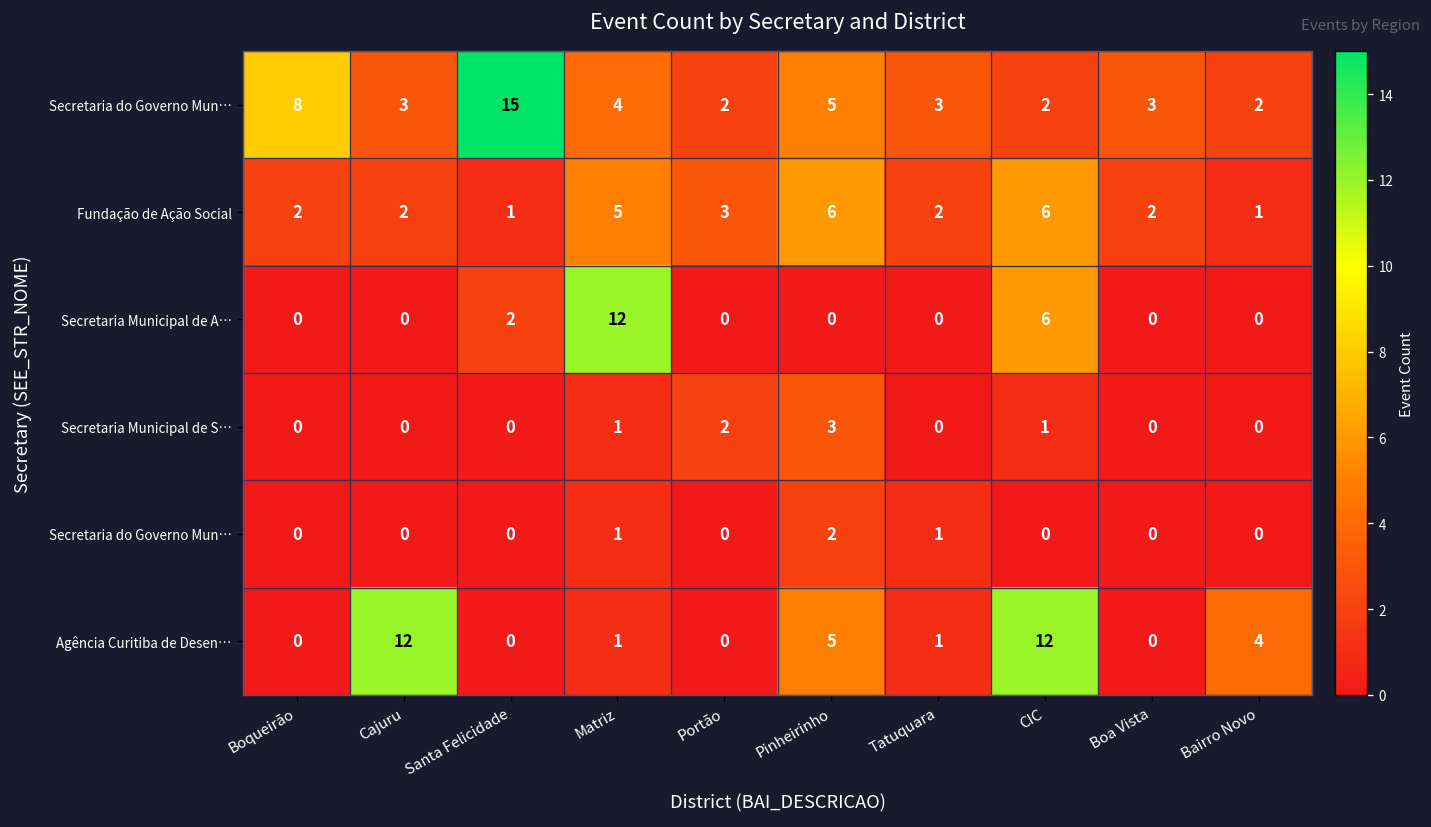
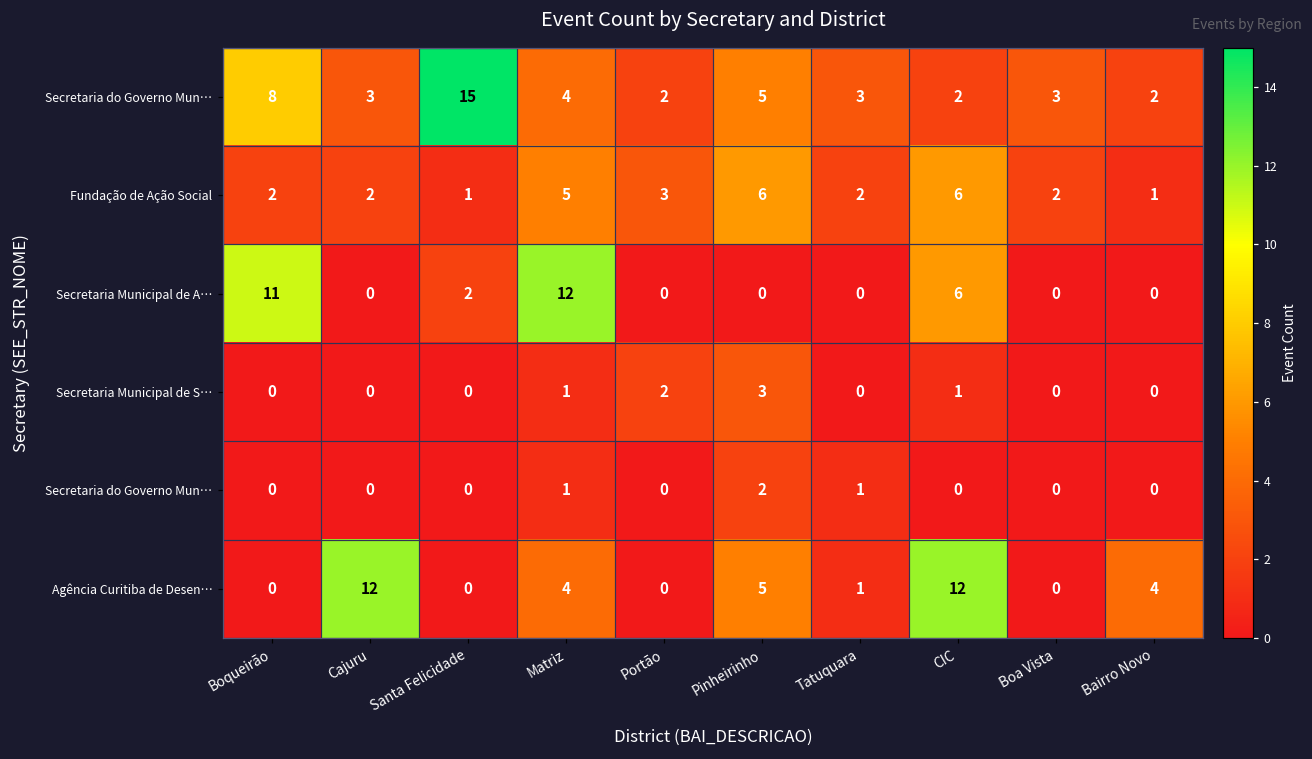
  {
    "Fundação de Ação Social": {
      "Boqueirão": 2,
      "Cajuru": 2,
      "Santa Felicidade": 1,
      "Matriz": 5,
      "Portão": 3,
      "Pinheirinho": 6,
      "Tatuquara": 2,
      "CIC": 6,
      "Boa Vista": 2,
      "Bairro Novo": 1
    },
    "Secretaria Municipal de A…": {
-     "Boqueirão": 0,
+     "Boqueirão": 11,
      "Cajuru": 0,
      "Santa Felicidade": 2,
      "Matriz": 12,
      "Portão": 0,
      "Pinheirinho": 0,
      "Tatuquara": 0,
      "CIC": 6,
      "Boa Vista": 0,
      "Bairro Novo": 0
    },
    "Secretaria Municipal de S…": {
      "Boqueirão": 0,
      "Cajuru": 0,
      "Santa Felicidade": 0,
      "Matriz": 1,
      "Portão": 2,
      "Pinheirinho": 3,
      "Tatuquara": 0,
      "CIC": 1,
      "Boa Vista": 0,
      "Bairro Novo": 0
    },
    "Agência Curitiba de Desen…": {
      "Boqueirão": 0,
      "Cajuru": 12,
      "Santa Felicidade": 0,
-     "Matriz": 1,
+     "Matriz": 4,
      "Portão": 0,
      "Pinheirinho": 5,
      "Tatuquara": 1,
      "CIC": 12,
      "Boa Vista": 0,
      "Bairro Novo": 4
    }
  }
